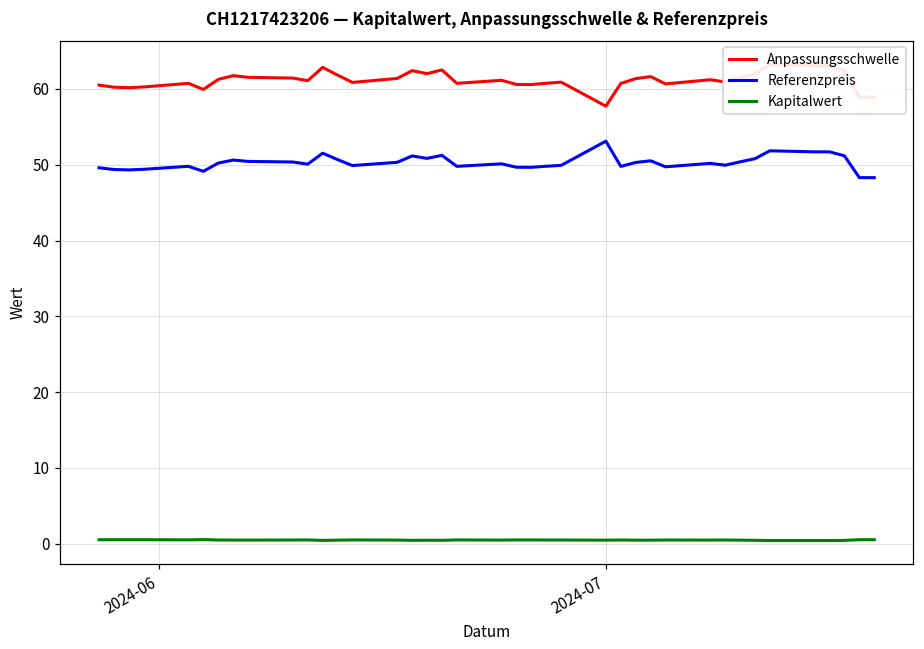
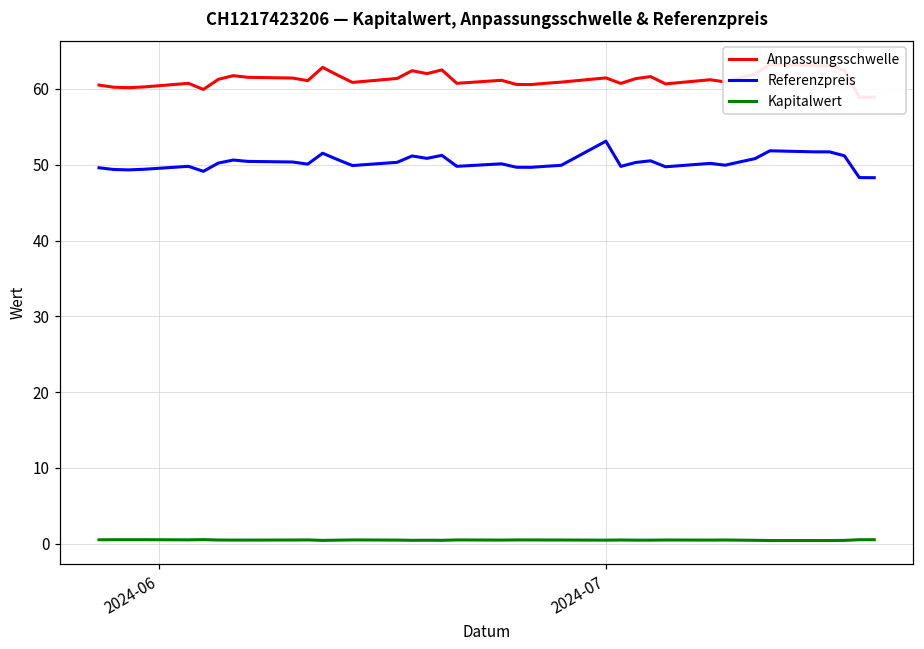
  {
    "Anpassungsschwelle": {
-     "2024-07": 58
+     "2024-07": 61
    },
    "Referenzpreis": {
      "2024-07": 53
    },
    "Kapitalwert": {
      "2024-07": 0
    }
  }
